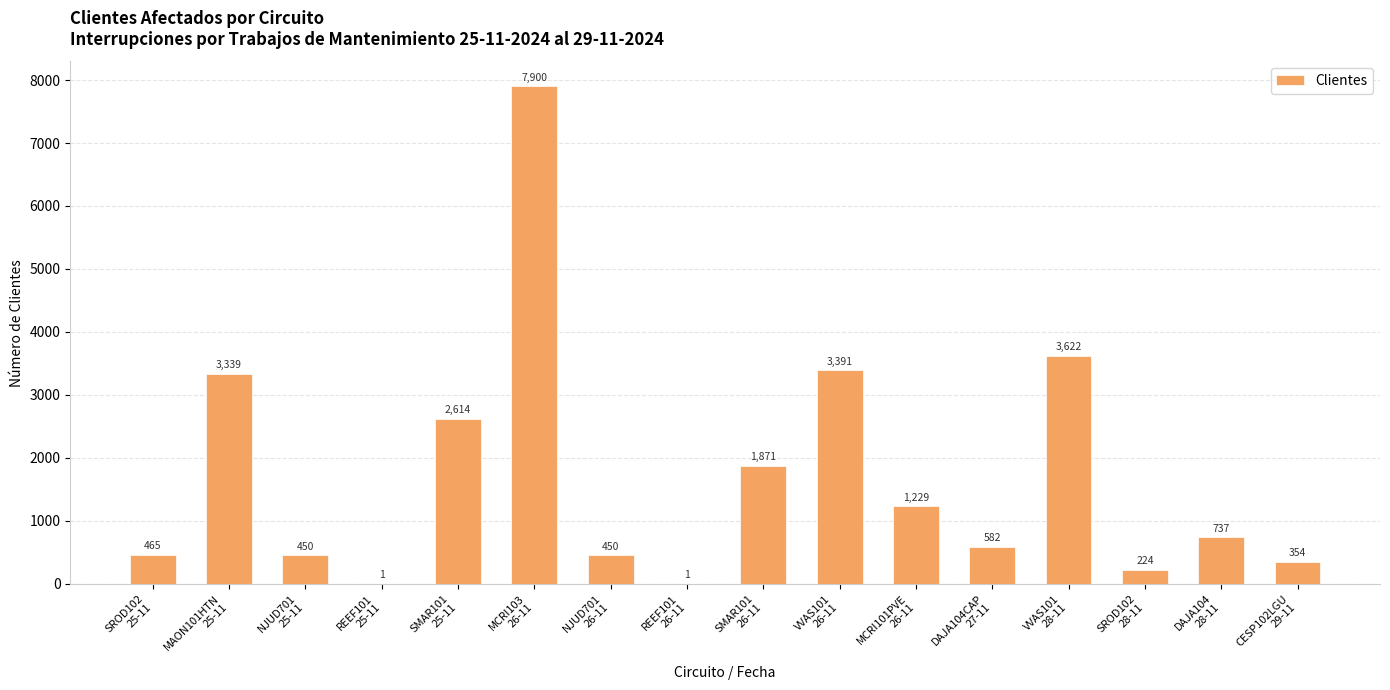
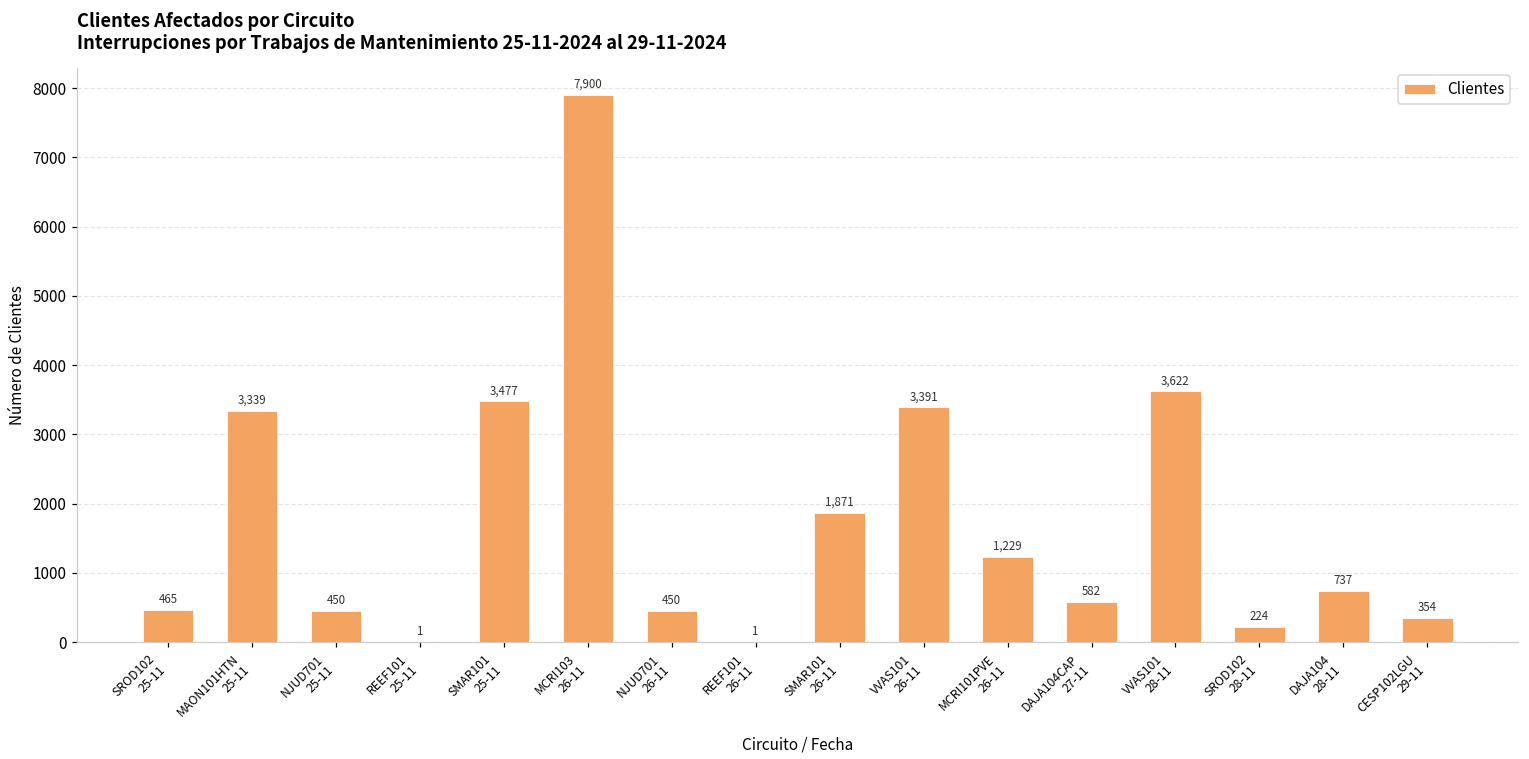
  {
    "SROD102 25-11": "465",
    "MAON101HTN 25-11": "3,339",
    "NJUD701 25-11": "450",
    "REEF101 25-11": "1",
-   "SMAR101 25-11": "2,614",
+   "SMAR101 25-11": "3,477",
    "MCRI103 26-11": "7,900",
    "NJUD701 26-11": "450",
    "REEF101 26-11": "1",
    "SMAR101 26-11": "1,871",
    "VVAS101 26-11": "3,391",
    "MCRI101PVE 26-11": "1,229",
    "DAJA104CAP 27-11": "582",
    "VVAS101 28-11": "3,622",
    "SROD102 28-11": "224",
    "DAJA104 28-11": "737",
    "CESP102LGU 29-11": "354"
  }
